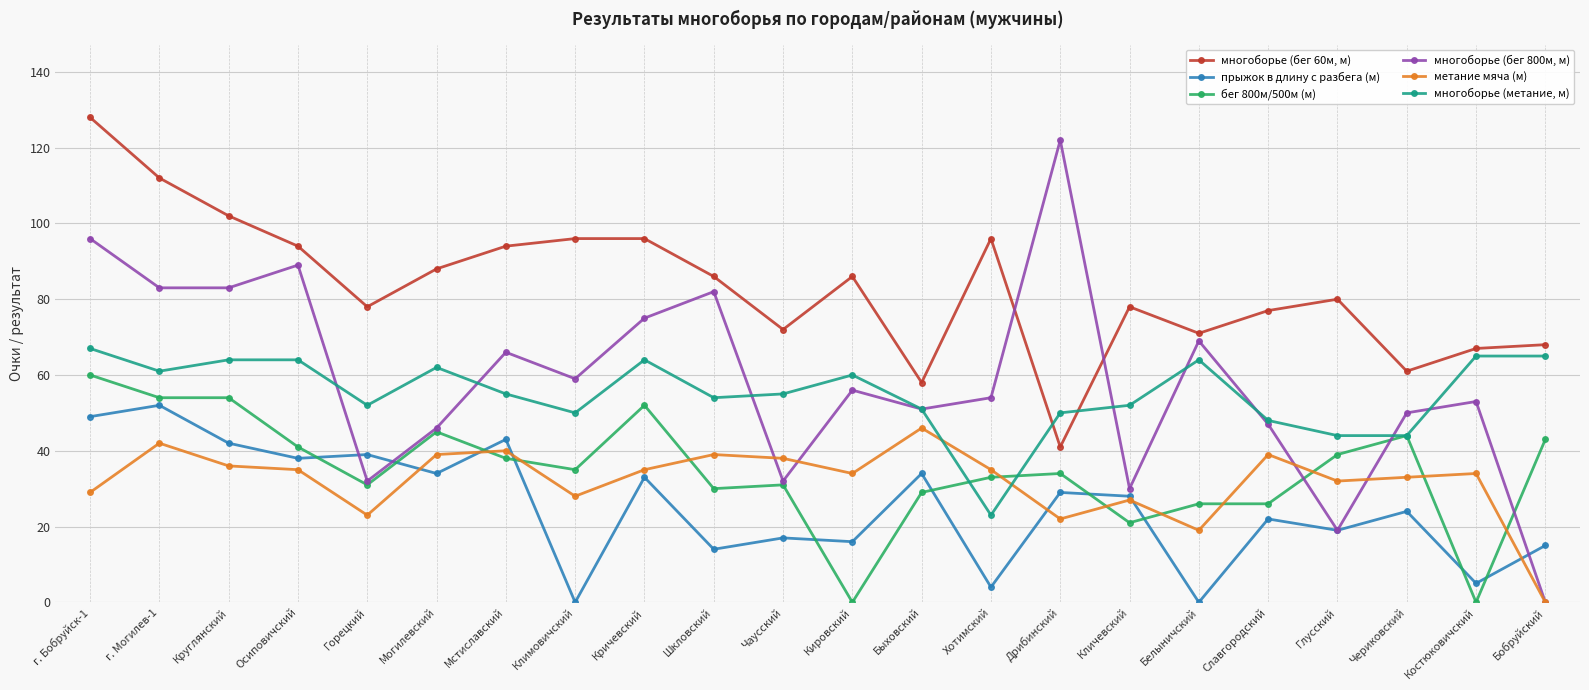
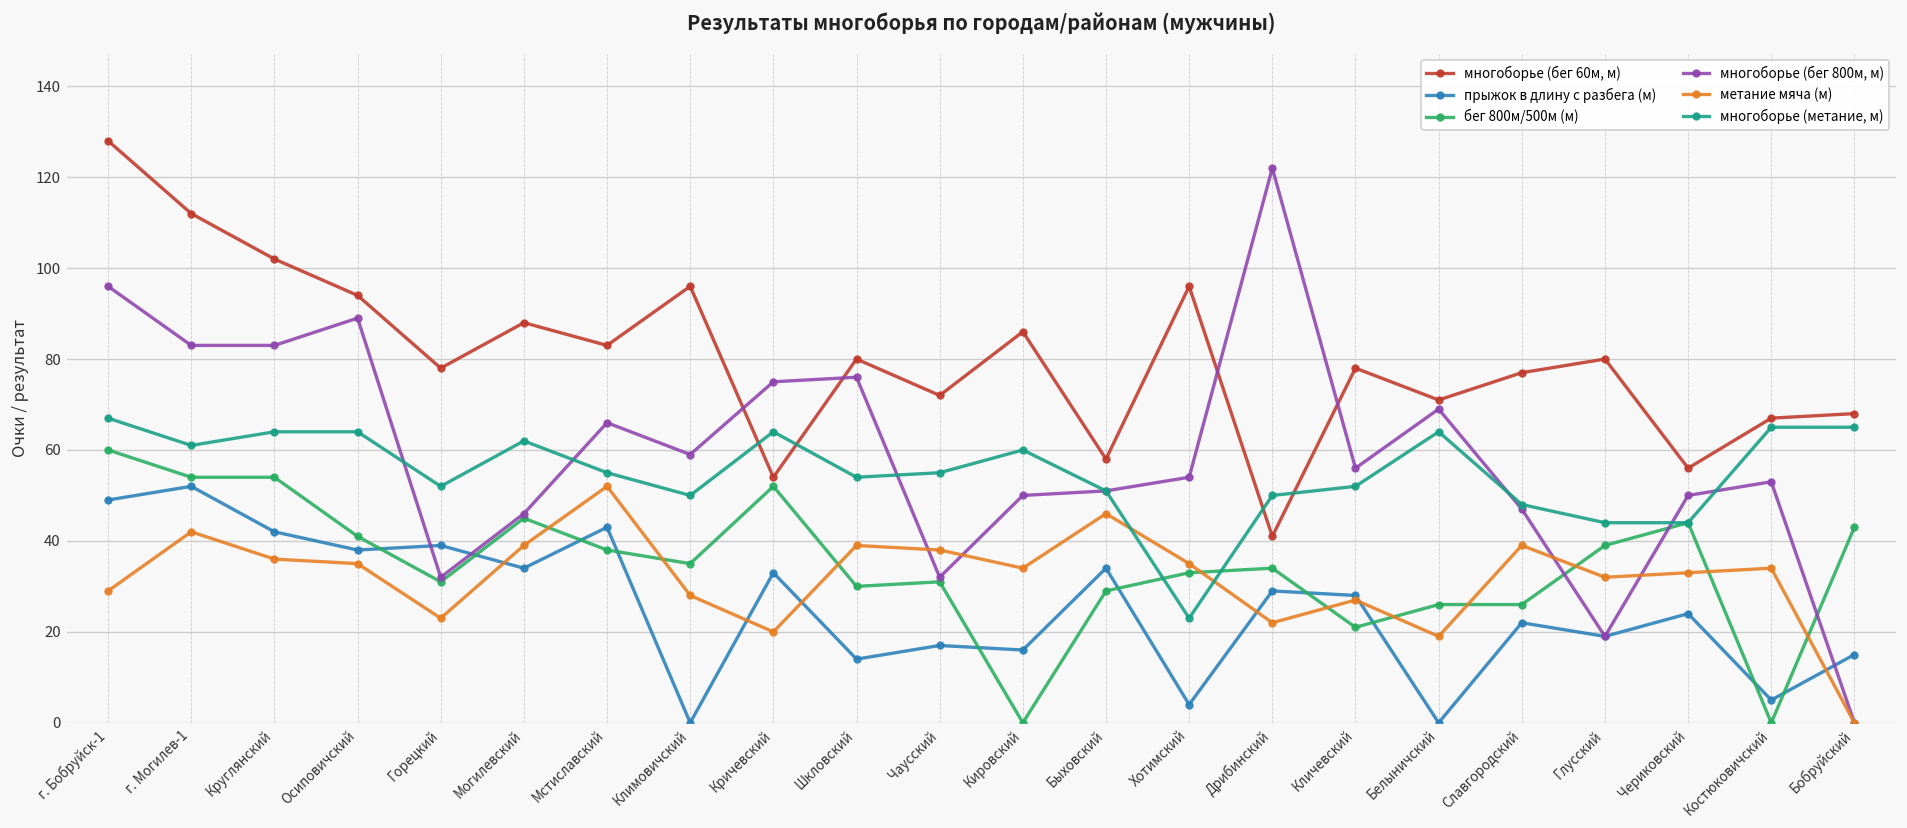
  {
    "многоборье (бег 60м, м)": {
      "г. Бобруйск-1": 128,
      "г. Могилев-1": 112,
      "Круглянский": 102,
      "Осиповичский": 94,
      "Горецкий": 78,
      "Могилевский": 88,
-     "Мстиславский": 94,
+     "Мстиславский": 83,
      "Климовичский": 96,
-     "Кричевский": 96,
-     "Шкловский": 86,
+     "Кричевский": 54,
+     "Шкловский": 80,
      "Чаусский": 72,
      "Кировский": 86,
      "Быховский": 58,
      "Хотимский": 96,
      "Дрибинский": 41,
      "Кличевский": 78,
      "Белыничский": 71,
      "Славгородский": 77,
      "Глусский": 80,
-     "Чериковский": 61,
+     "Чериковский": 56,
      "Костюковичский": 67,
      "Бобруйский": 68
    },
    "прыжок в длину с разбега (м)": {
      "г. Бобруйск-1": 49,
      "г. Могилев-1": 52,
      "Круглянский": 42,
      "Осиповичский": 38,
      "Горецкий": 39,
      "Могилевский": 34,
      "Мстиславский": 43,
      "Климовичский": 0,
      "Кричевский": 33,
      "Шкловский": 14,
      "Чаусский": 17,
      "Кировский": 16,
      "Быховский": 34,
      "Хотимский": 4,
      "Дрибинский": 29,
      "Кличевский": 28,
      "Белыничский": 0,
      "Славгородский": 22,
      "Чериковский": 24,
      "Костюковичский": 5,
      "Бобруйский": 15
    },
    "многоборье (бег 800м, м)": {
      "г. Бобруйск-1": 96,
      "г. Могилев-1": 83,
      "Круглянский": 83,
      "Осиповичский": 89,
      "Горецкий": 32,
      "Могилевский": 46,
      "Мстиславский": 66,
      "Климовичский": 59,
      "Кричевский": 75,
-     "Шкловский": 82,
+     "Шкловский": 76,
      "Чаусский": 32,
-     "Кировский": 56,
+     "Кировский": 50,
      "Хотимский": 54,
      "Дрибинский": 122,
-     "Кличевский": 30,
+     "Кличевский": 56,
      "Белыничский": 69,
      "Славгородский": 47,
      "Чериковский": 50,
      "Костюковичский": 53
    },
    "метание мяча (м)": {
      "г. Бобруйск-1": 29,
      "г. Могилев-1": 42,
      "Круглянский": 36,
      "Осиповичский": 35,
      "Горецкий": 23,
      "Могилевский": 39,
-     "Мстиславский": 40,
+     "Мстиславский": 52,
      "Климовичский": 28,
-     "Кричевский": 35,
+     "Кричевский": 20,
      "Шкловский": 39,
      "Чаусский": 38,
      "Кировский": 34,
      "Быховский": 46,
      "Хотимский": 35,
      "Дрибинский": 22,
      "Кличевский": 27,
      "Белыничский": 19,
      "Славгородский": 39,
      "Глусский": 32,
      "Чериковский": 33,
      "Костюковичский": 34
    }
  }
